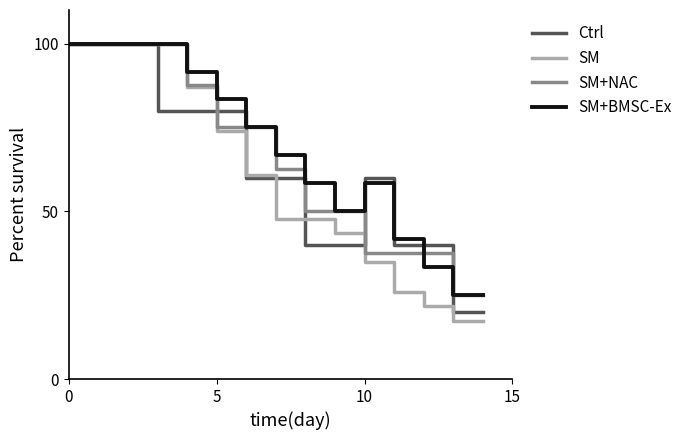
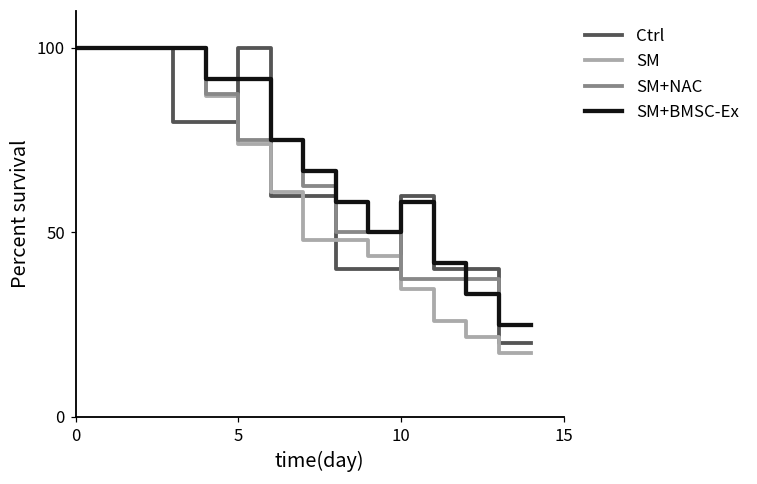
  {
    "Ctrl": {
-     "5": 80,
+     "5": 100,
      "10": 60
    },
    "SM+BMSC-Ex": {
-     "5": 83,
+     "5": 92,
      "10": 58
    }
  }
